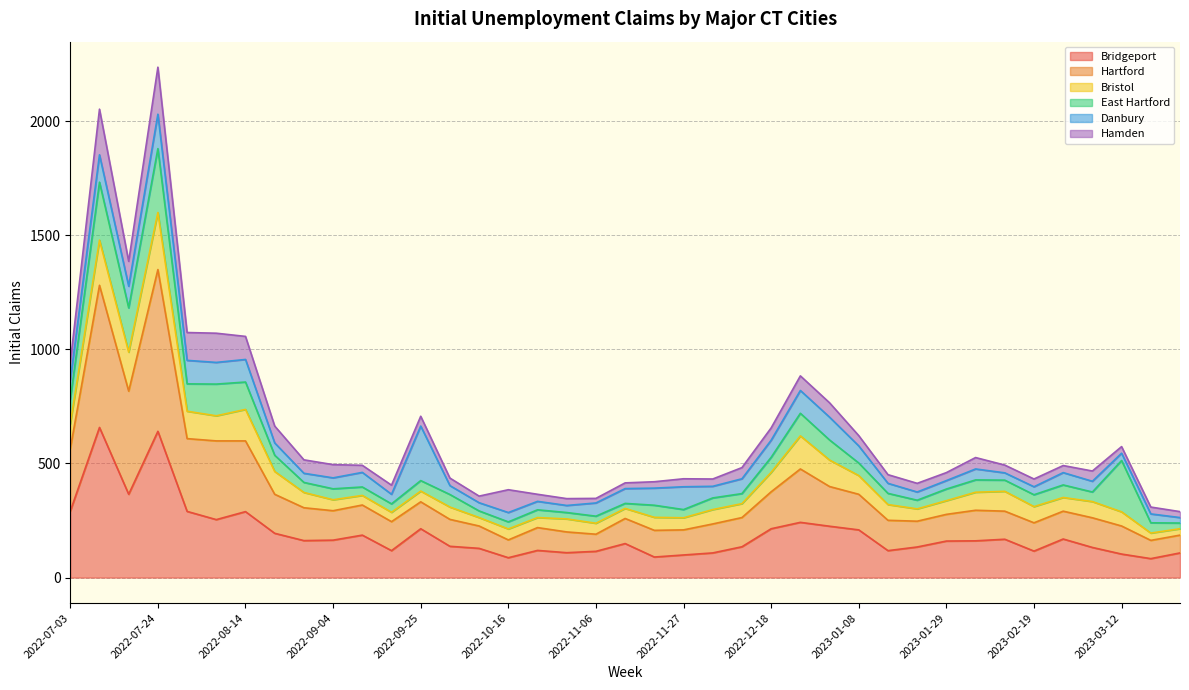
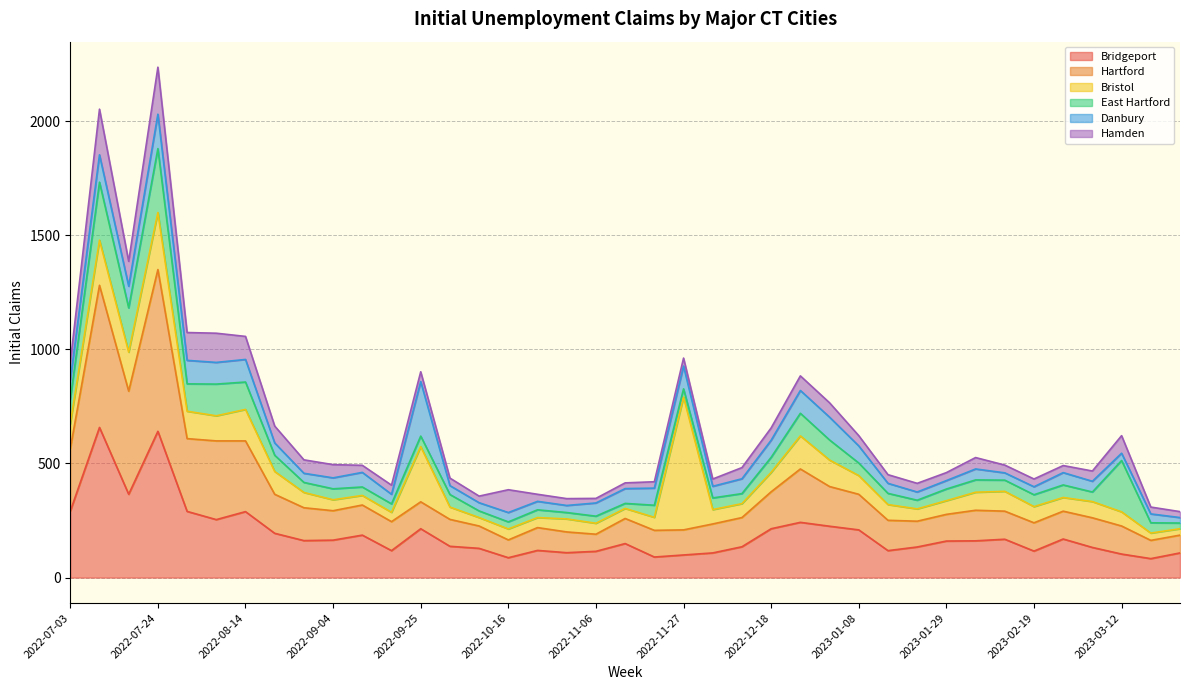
  {
    "Bristol": {
      "2022-07-03": 110,
      "2022-07-24": 250,
      "2022-08-14": 140,
      "2022-09-04": 50,
-     "2022-09-25": 50,
+     "2022-09-25": 240,
      "2022-10-16": 50,
      "2022-11-06": 50,
-     "2022-11-27": 50,
+     "2022-11-27": 580,
      "2022-12-18": 90,
      "2023-01-08": 80,
      "2023-01-29": 60,
      "2023-02-19": 70,
      "2023-03-12": 60
    },
    "East Hartford": {
      "2022-07-03": 110,
      "2022-07-24": 280,
      "2022-08-14": 120,
      "2022-09-04": 50,
      "2022-09-25": 50,
      "2022-10-16": 30,
      "2022-11-06": 30,
      "2022-11-27": 40,
      "2022-12-18": 70,
      "2023-01-08": 60,
      "2023-01-29": 50,
      "2023-02-19": 50,
      "2023-03-12": 230
    },
    "Danbury": {
      "2022-07-03": 90,
      "2022-07-24": 150,
      "2022-08-14": 100,
      "2022-09-04": 50,
      "2022-09-25": 240,
      "2022-10-16": 40,
      "2022-11-06": 60,
      "2022-11-27": 100,
      "2022-12-18": 80,
      "2023-01-08": 80,
      "2023-01-29": 40,
      "2023-02-19": 40,
      "2023-03-12": 30
    },
    "Hamden": {
      "2022-07-03": 80,
      "2022-07-24": 210,
      "2022-08-14": 100,
      "2022-09-04": 60,
      "2022-09-25": 40,
      "2022-10-16": 100,
      "2022-11-06": 20,
      "2022-11-27": 40,
      "2022-12-18": 50,
      "2023-01-08": 50,
      "2023-01-29": 40,
      "2023-02-19": 30,
-     "2023-03-12": 30
+     "2023-03-12": 80
    }
  }
